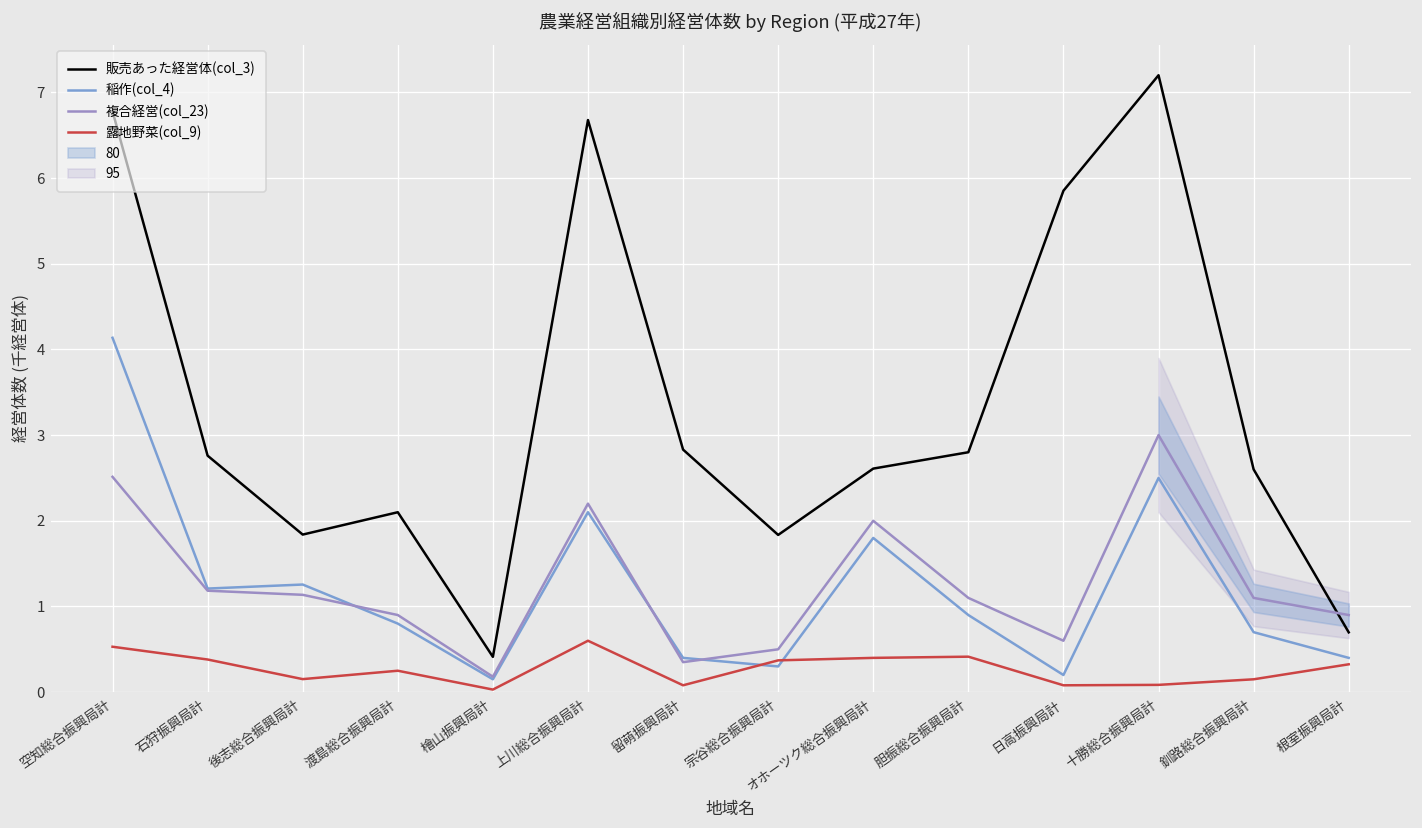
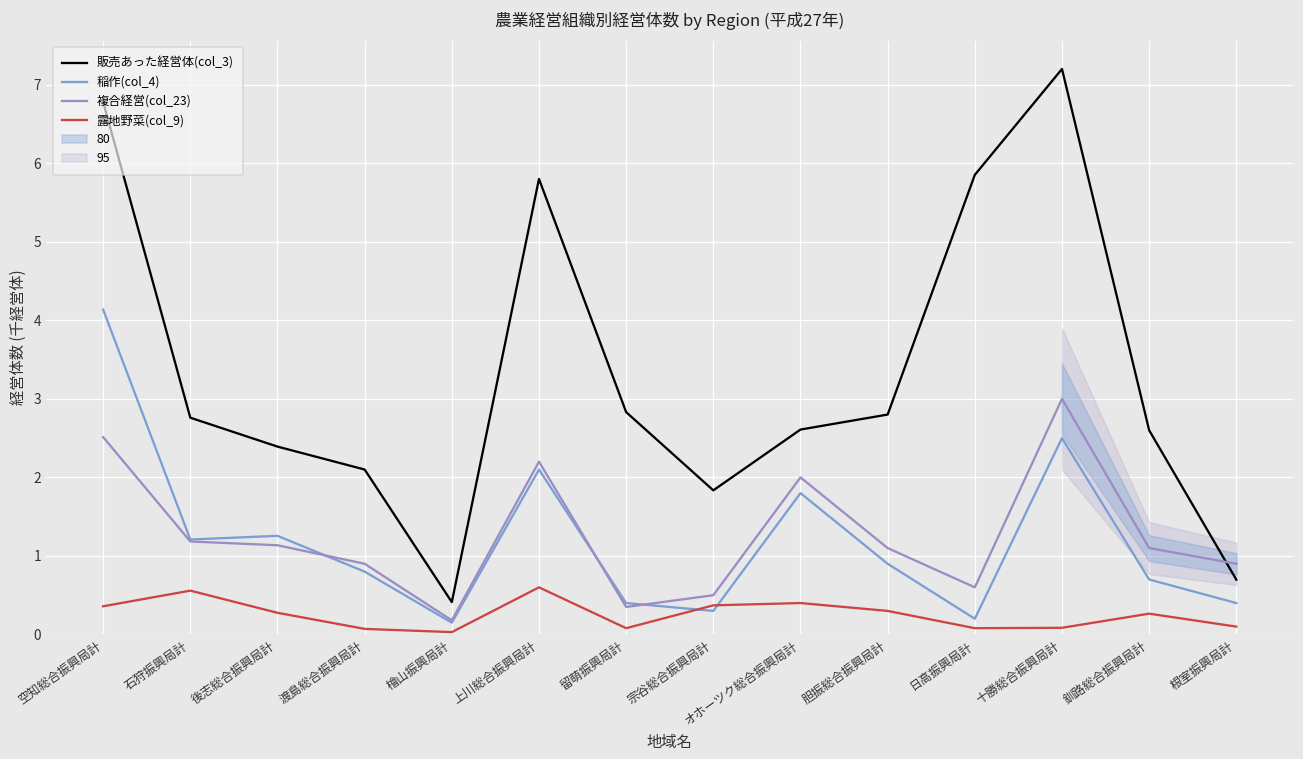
  {
    "販売あった経営体(col_3)": {
      "石狩振興局計": 2.8,
-     "後志総合振興局計": 1.8,
+     "後志総合振興局計": 2.4,
      "渡島総合振興局計": 2.1,
      "檜山振興局計": 0.4,
-     "上川総合振興局計": 6.7,
+     "上川総合振興局計": 5.8,
      "留萌振興局計": 2.8,
      "宗谷総合振興局計": 1.8,
      "オホーツク総合振興局計": 2.6,
      "胆振総合振興局計": 2.8,
      "日高振興局計": 5.9,
      "十勝総合振興局計": 7.2,
      "釧路総合振興局計": 2.6,
      "根室振興局計": 0.7
    },
    "露地野菜(col_9)": {
-     "空知総合振興局計": 0.5,
-     "石狩振興局計": 0.4,
-     "後志総合振興局計": 0.2,
-     "渡島総合振興局計": 0.3,
+     "空知総合振興局計": 0.4,
+     "石狩振興局計": 0.6,
+     "後志総合振興局計": 0.3,
+     "渡島総合振興局計": 0.1,
      "檜山振興局計": 0.0,
      "上川総合振興局計": 0.6,
      "留萌振興局計": 0.1,
      "宗谷総合振興局計": 0.4,
      "オホーツク総合振興局計": 0.4,
-     "胆振総合振興局計": 0.4,
+     "胆振総合振興局計": 0.3,
      "日高振興局計": 0.1,
      "十勝総合振興局計": 0.1,
-     "釧路総合振興局計": 0.2,
-     "根室振興局計": 0.3
+     "釧路総合振興局計": 0.3,
+     "根室振興局計": 0.1
    }
  }
